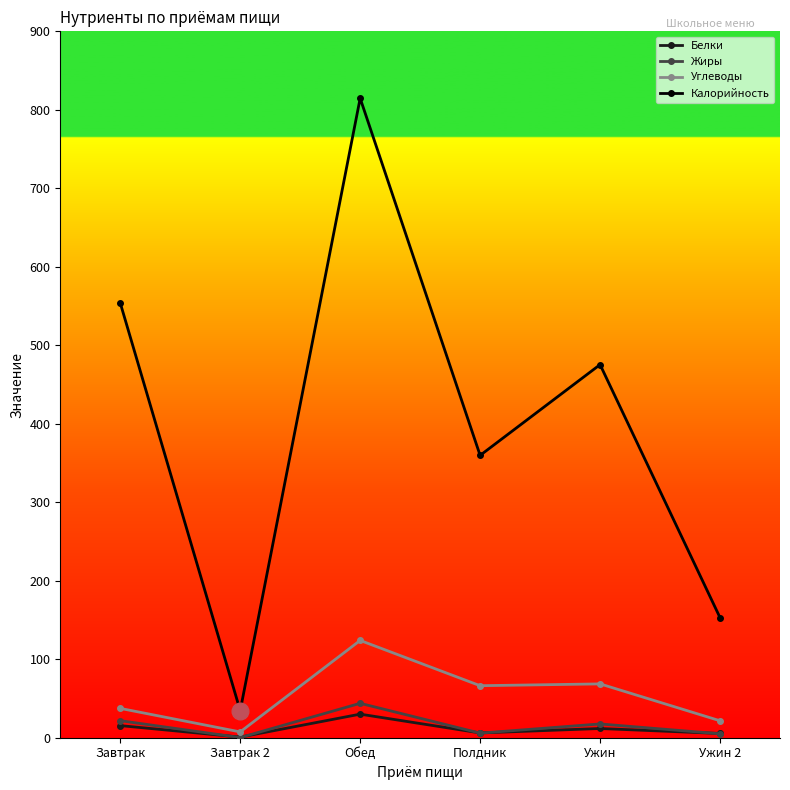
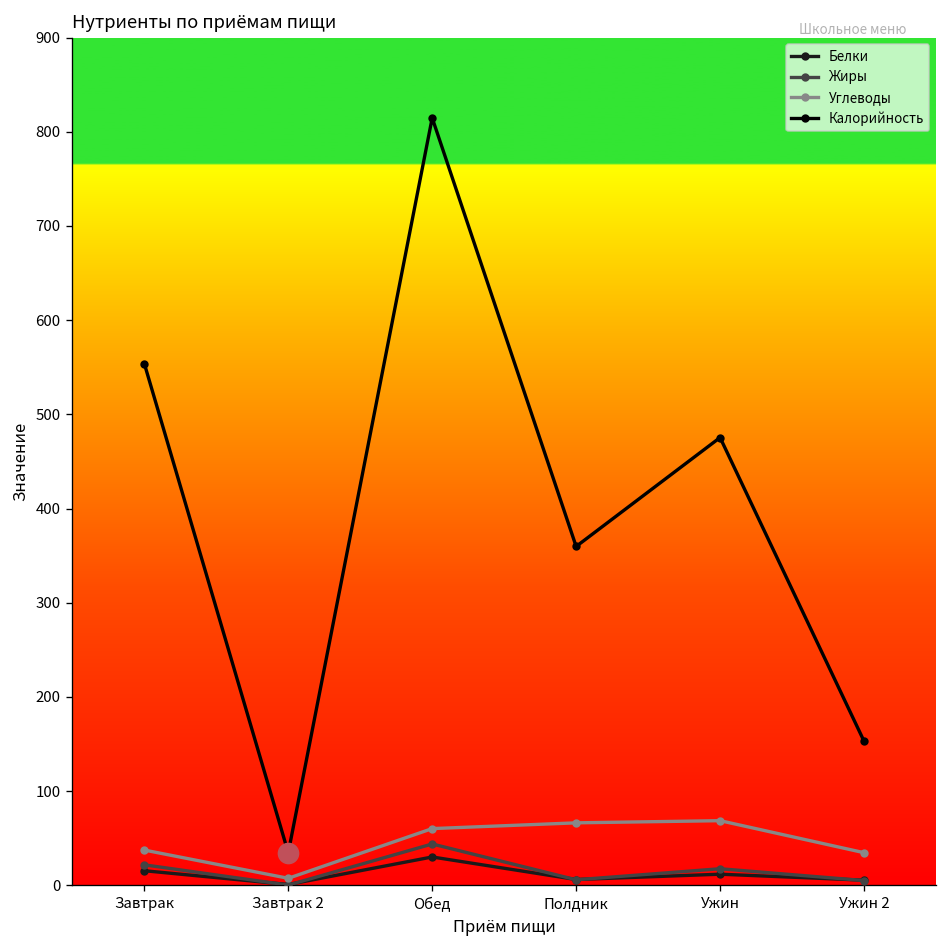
  {
    "Жиры": {
      "Завтрак": 20,
      "Обед": 40,
      "Ужин": 20
    },
    "Углеводы": {
      "Завтрак": 40,
      "Завтрак 2": 10,
-     "Обед": 120,
+     "Обед": 60,
      "Полдник": 70,
      "Ужин": 70,
-     "Ужин 2": 20
+     "Ужин 2": 30
    }
  }
